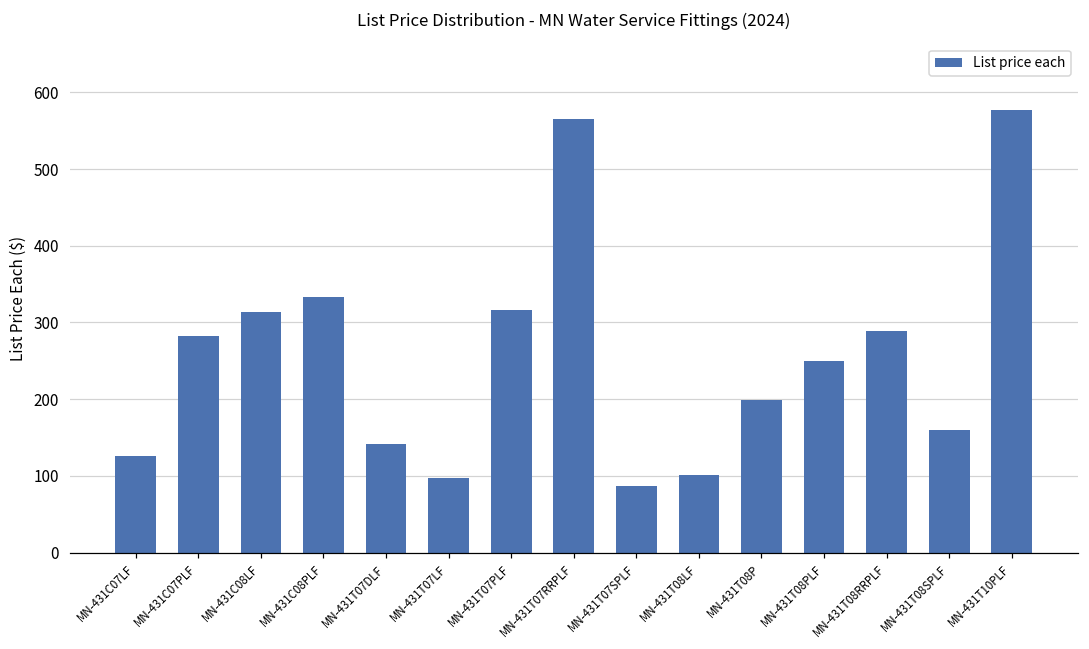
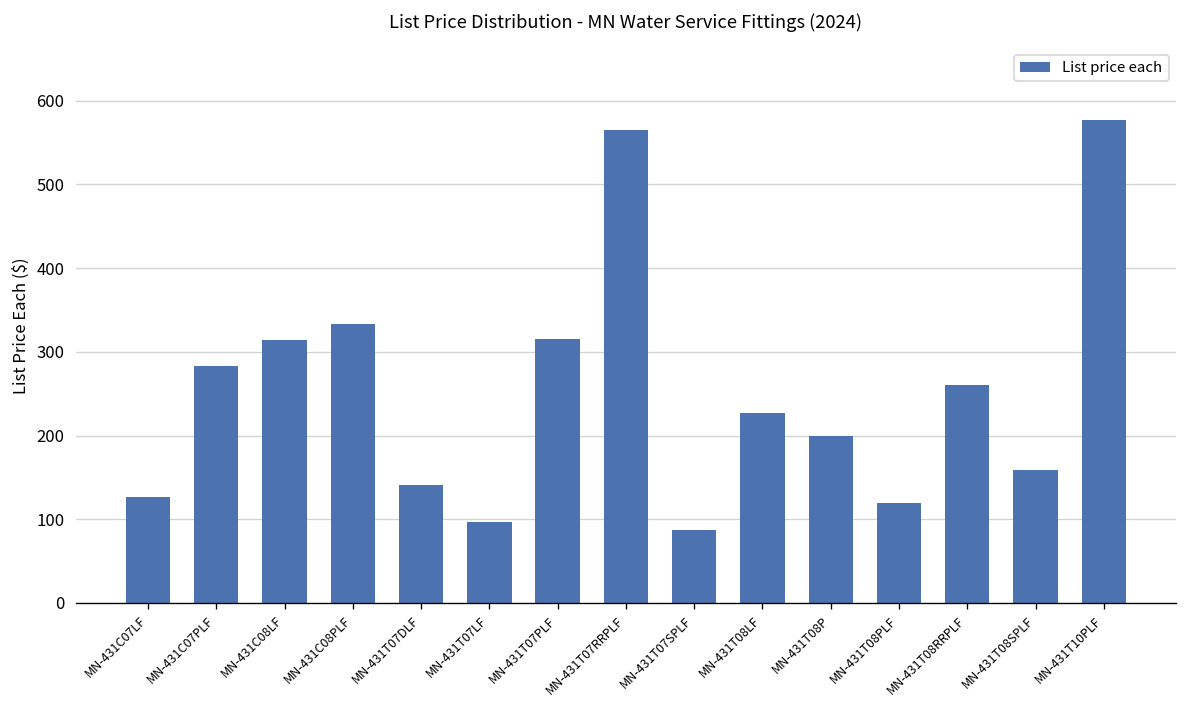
  {
    "MN-431C07LF": 130,
    "MN-431C07PLF": 280,
    "MN-431C08LF": 310,
    "MN-431C08PLF": 330,
    "MN-431T07DLF": 140,
    "MN-431T07LF": 100,
    "MN-431T07PLF": 320,
    "MN-431T07RRPLF": 560,
    "MN-431T07SPLF": 90,
-   "MN-431T08LF": 100,
+   "MN-431T08LF": 230,
    "MN-431T08P": 200,
-   "MN-431T08PLF": 250,
-   "MN-431T08RRPLF": 290,
+   "MN-431T08PLF": 120,
+   "MN-431T08RRPLF": 260,
    "MN-431T08SPLF": 160,
    "MN-431T10PLF": 580
  }
